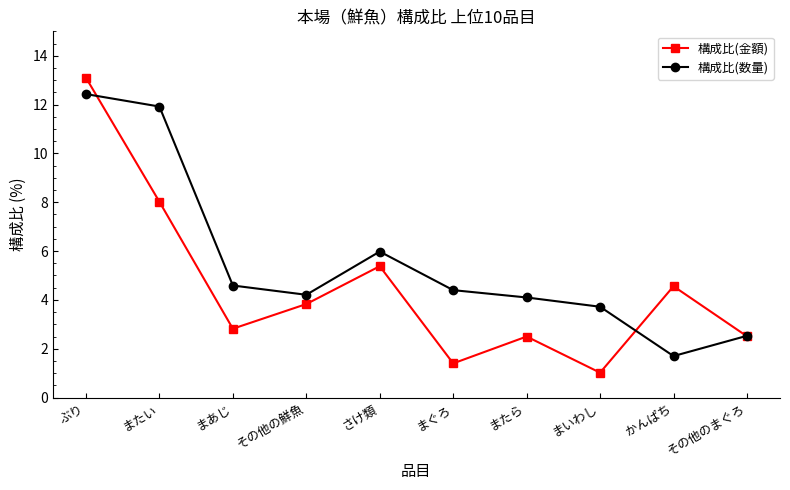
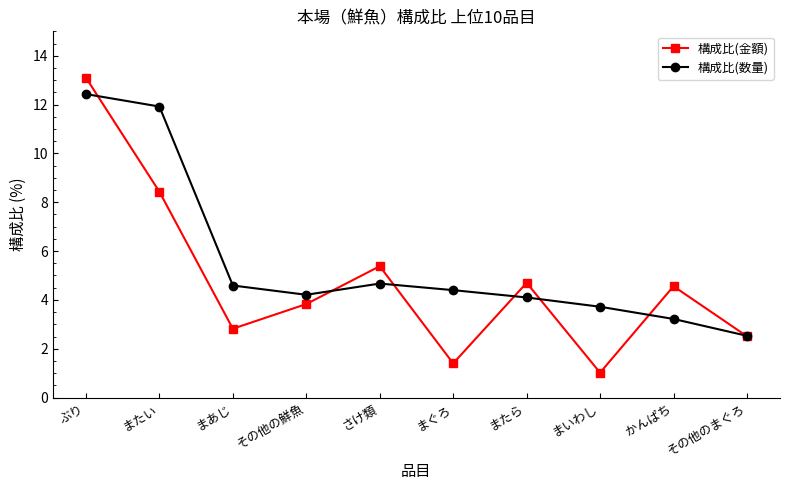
  {
    "構成比(金額)": {
      "ぶり": 13.1,
-     "またい": 8.0,
+     "またい": 8.4,
      "まあじ": 2.8,
      "その他の鮮魚": 3.8,
      "さけ類": 5.4,
      "まぐろ": 1.4,
-     "またら": 2.5,
+     "またら": 4.7,
      "まいわし": 1.0,
      "かんぱち": 4.6
    },
    "構成比(数量)": {
      "ぶり": 12.4,
      "またい": 11.9,
      "まあじ": 4.6,
      "その他の鮮魚": 4.2,
-     "さけ類": 6.0,
+     "さけ類": 4.7,
      "まぐろ": 4.4,
      "またら": 4.1,
      "まいわし": 3.7,
-     "かんぱち": 1.7
+     "かんぱち": 3.2
    }
  }
